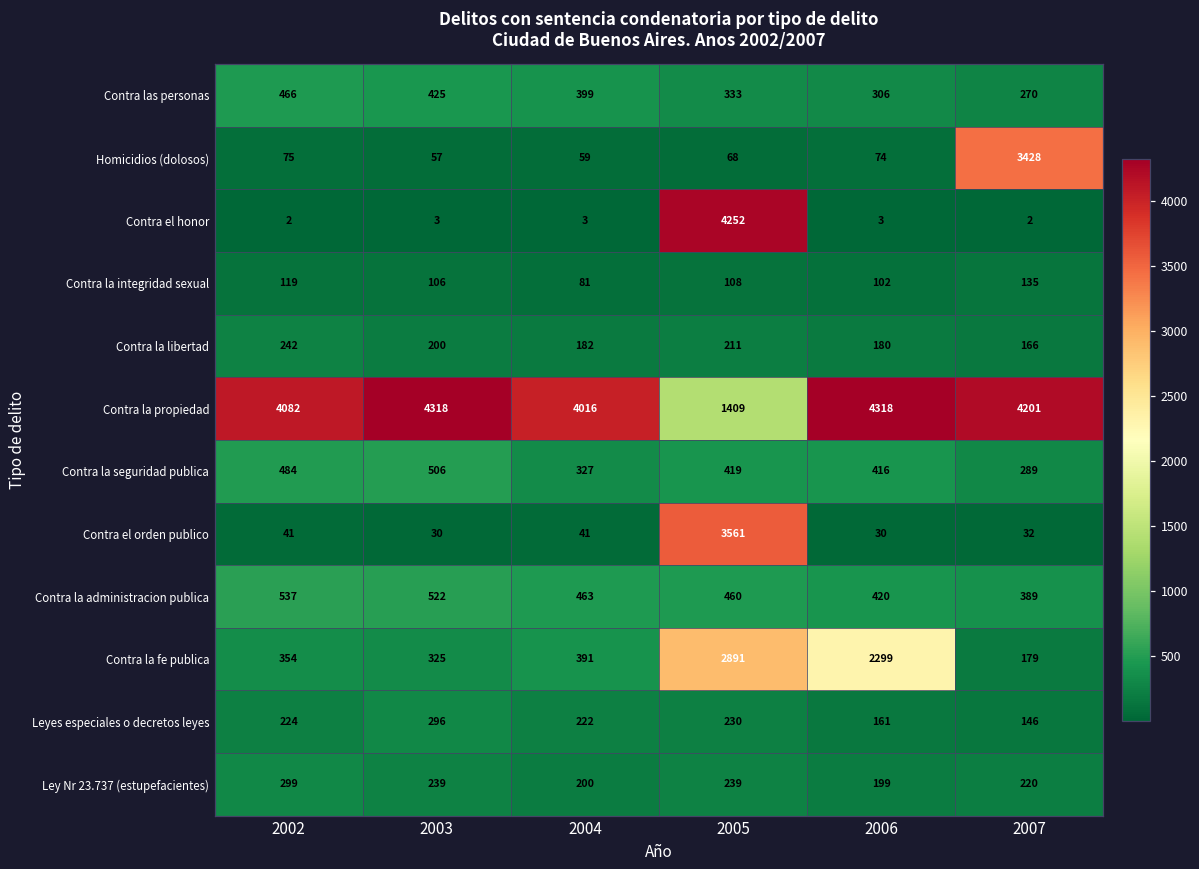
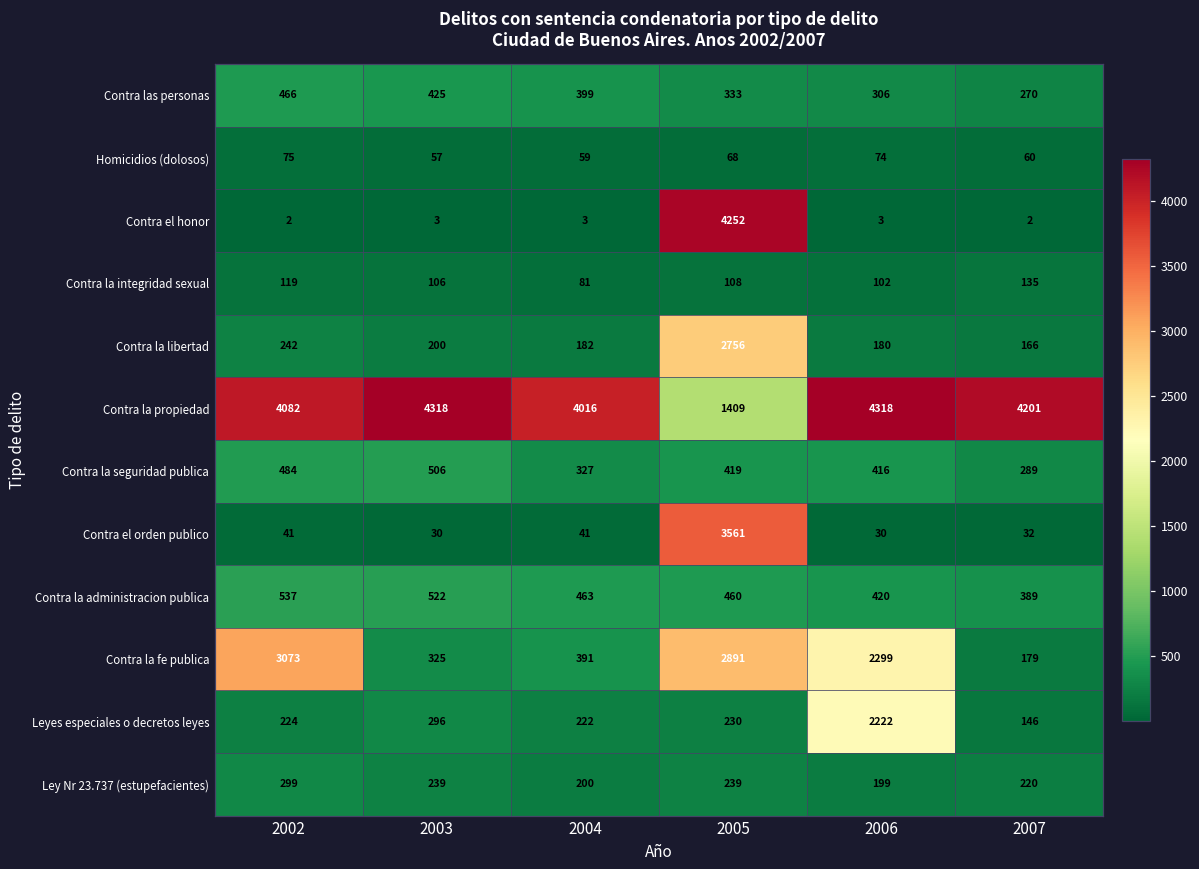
  {
    "Contra las personas": {
      "2002": 466,
      "2003": 425,
      "2004": 399,
      "2005": 333,
      "2006": 306,
      "2007": 270
    },
    "Homicidios (dolosos)": {
      "2002": 75,
      "2003": 57,
      "2004": 59,
      "2005": 68,
      "2006": 74,
-     "2007": 3428
+     "2007": 60
    },
    "Contra el honor": {
      "2002": 2,
      "2003": 3,
      "2004": 3,
      "2005": 4252,
      "2006": 3,
      "2007": 2
    },
    "Contra la integridad sexual": {
      "2002": 119,
      "2003": 106,
      "2004": 81,
      "2005": 108,
      "2006": 102,
      "2007": 135
    },
    "Contra la libertad": {
      "2002": 242,
      "2003": 200,
      "2004": 182,
-     "2005": 211,
+     "2005": 2756,
      "2006": 180,
      "2007": 166
    },
    "Contra la propiedad": {
      "2002": 4082,
      "2003": 4318,
      "2004": 4016,
      "2005": 1409,
      "2006": 4318,
      "2007": 4201
    },
    "Contra la seguridad publica": {
      "2002": 484,
      "2003": 506,
      "2004": 327,
      "2005": 419,
      "2006": 416,
      "2007": 289
    },
    "Contra el orden publico": {
      "2002": 41,
      "2003": 30,
      "2004": 41,
      "2005": 3561,
      "2006": 30,
      "2007": 32
    },
    "Contra la administracion publica": {
      "2002": 537,
      "2003": 522,
      "2004": 463,
      "2005": 460,
      "2006": 420,
      "2007": 389
    },
    "Contra la fe publica": {
-     "2002": 354,
+     "2002": 3073,
      "2003": 325,
      "2004": 391,
      "2005": 2891,
      "2006": 2299,
      "2007": 179
    },
    "Leyes especiales o decretos leyes": {
      "2002": 224,
      "2003": 296,
      "2004": 222,
      "2005": 230,
-     "2006": 161,
+     "2006": 2222,
      "2007": 146
    },
    "Ley Nr 23.737 (estupefacientes)": {
      "2002": 299,
      "2003": 239,
      "2004": 200,
      "2005": 239,
      "2006": 199,
      "2007": 220
    }
  }
